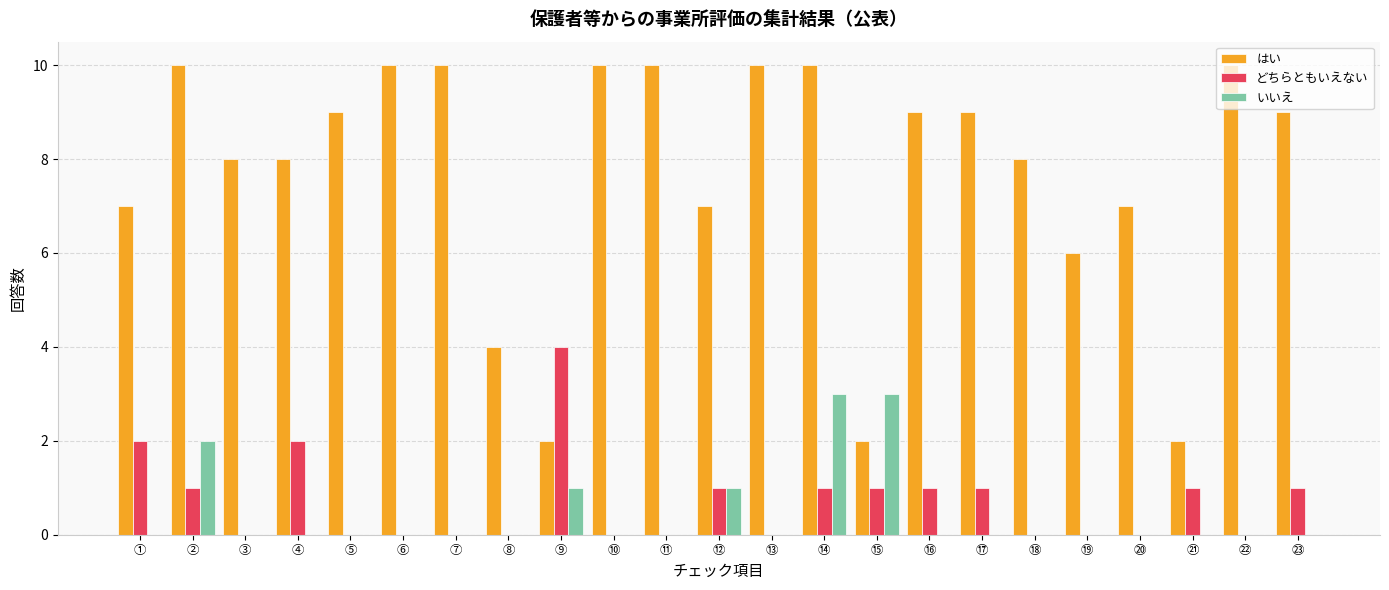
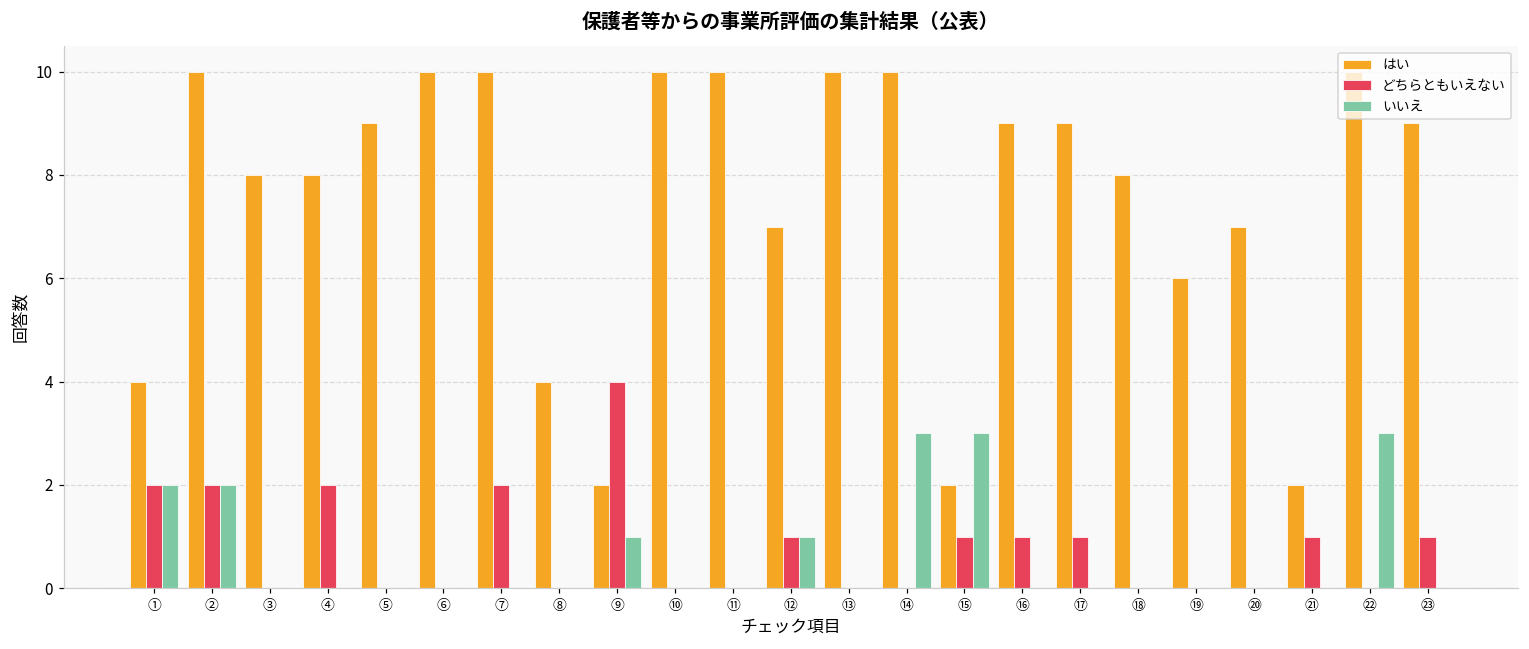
  {
    "はい": {
-     "①": 7,
+     "①": 4,
      "②": 10,
      "③": 8,
      "④": 8,
      "⑤": 9,
      "⑥": 10,
      "⑦": 10,
      "⑧": 4,
      "⑨": 2,
      "⑩": 10,
      "⑪": 10,
      "⑫": 7,
      "⑬": 10,
      "⑭": 10,
      "⑮": 2,
      "⑯": 9,
      "⑰": 9,
      "⑱": 8,
      "⑲": 6,
      "⑳": 7,
      "㉑": 2,
      "㉓": 9
    },
    "どちらともいえない": {
      "①": 2,
-     "②": 1,
+     "②": 2,
      "③": 0,
      "④": 2,
      "⑤": 0,
      "⑥": 0,
-     "⑦": 0,
+     "⑦": 2,
      "⑧": 0,
      "⑨": 4,
      "⑩": 0,
      "⑪": 0,
      "⑫": 1,
      "⑬": 0,
-     "⑭": 1,
+     "⑭": 0,
      "⑮": 1,
      "⑯": 1,
      "⑰": 1,
      "⑱": 0,
      "⑲": 0,
      "⑳": 0,
      "㉑": 1,
      "㉒": 0,
      "㉓": 1
    },
    "いいえ": {
-     "①": 0,
+     "①": 2,
      "②": 2,
      "③": 0,
      "④": 0,
      "⑤": 0,
      "⑥": 0,
      "⑦": 0,
      "⑧": 0,
      "⑨": 1,
      "⑩": 0,
      "⑪": 0,
      "⑫": 1,
      "⑬": 0,
      "⑭": 3,
      "⑮": 3,
      "⑯": 0,
      "⑰": 0,
      "⑱": 0,
      "⑲": 0,
      "⑳": 0,
      "㉑": 0,
-     "㉒": 0,
+     "㉒": 3,
      "㉓": 0
    }
  }
